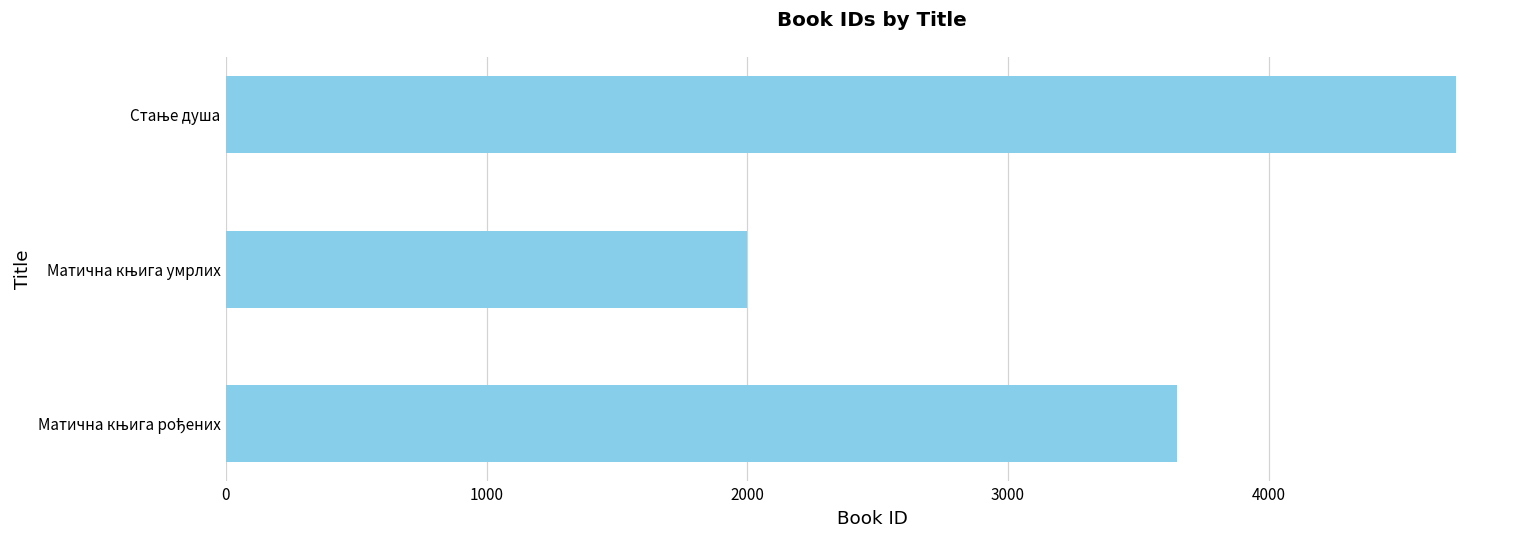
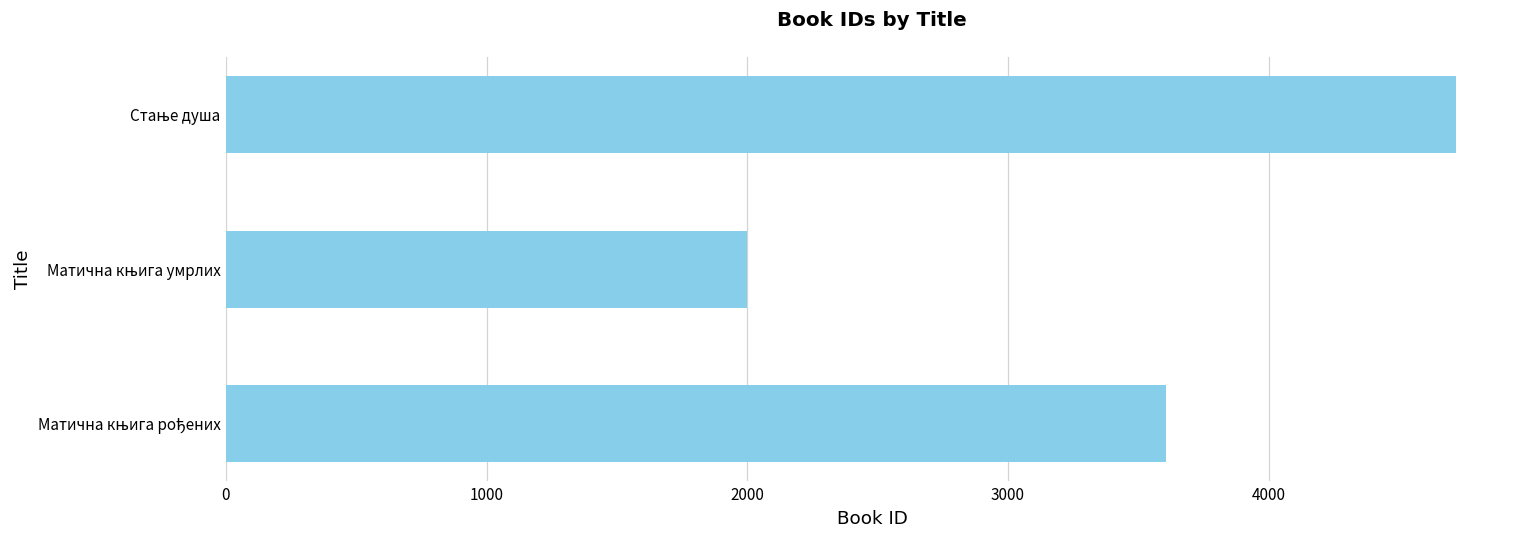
  {
    "Стање душа": 4720,
    "Матична књига умрлих": 2000,
-   "Матична књига рођених": 3650
+   "Матична књига рођених": 3610
  }
